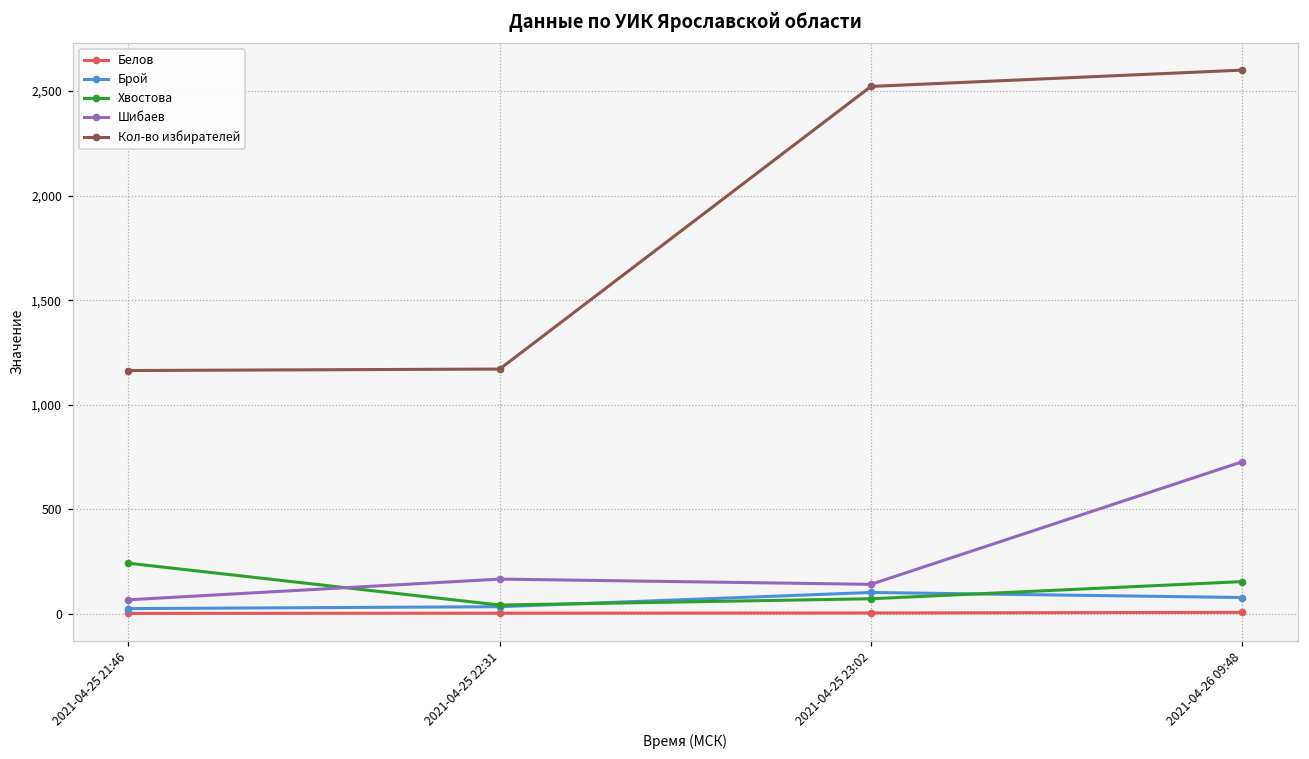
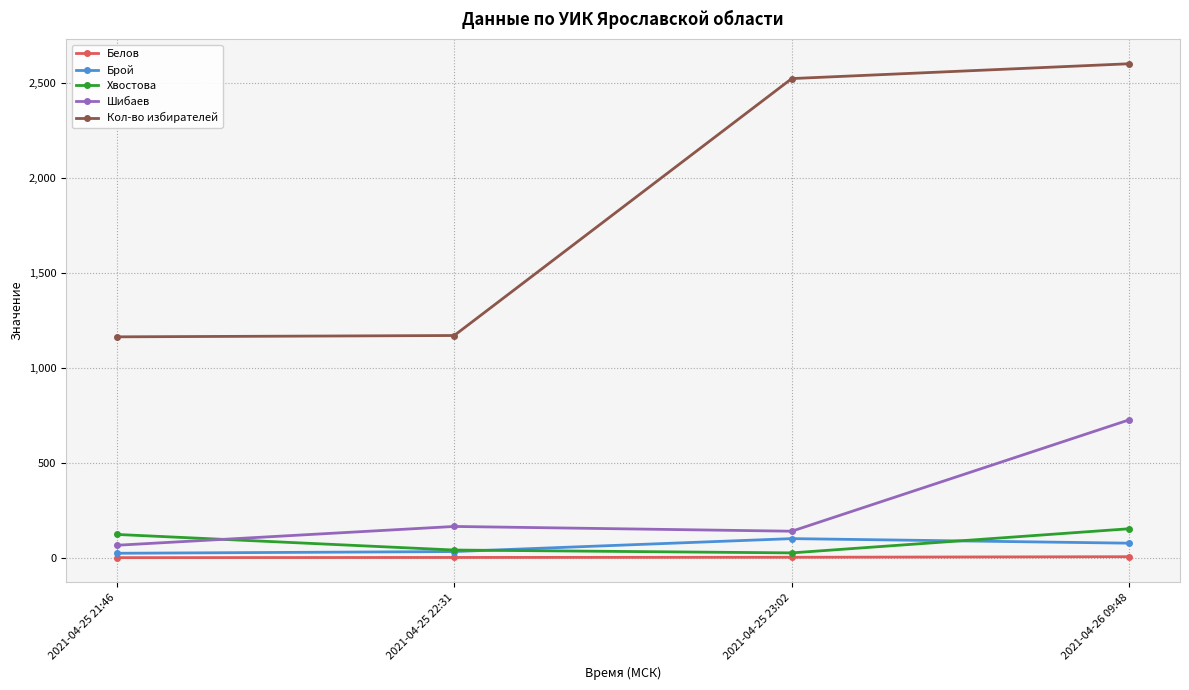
  {
    "Белов": {
      "2021-04-25 21:46": "0",
      "2021-04-25 22:31": "0",
      "2021-04-25 23:02": "10",
      "2021-04-26 09:48": "10"
    },
    "Брой": {
      "2021-04-25 21:46": "30",
      "2021-04-25 23:02": "100",
      "2021-04-26 09:48": "80"
    },
    "Хвостова": {
-     "2021-04-25 21:46": "240",
-     "2021-04-25 23:02": "70",
+     "2021-04-25 21:46": "130",
+     "2021-04-25 23:02": "30",
      "2021-04-26 09:48": "160"
    },
    "Шибаев": {
      "2021-04-25 21:46": "70",
      "2021-04-25 22:31": "170",
      "2021-04-25 23:02": "140",
      "2021-04-26 09:48": "730"
    },
    "Кол-во избирателей": {
      "2021-04-25 21:46": "1,160",
      "2021-04-25 22:31": "1,170",
      "2021-04-25 23:02": "2,520",
      "2021-04-26 09:48": "2,600"
    }
  }
